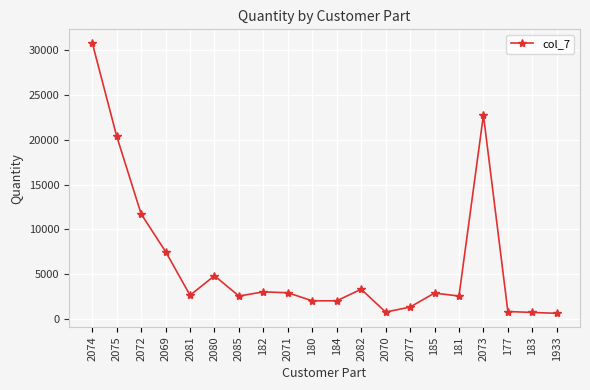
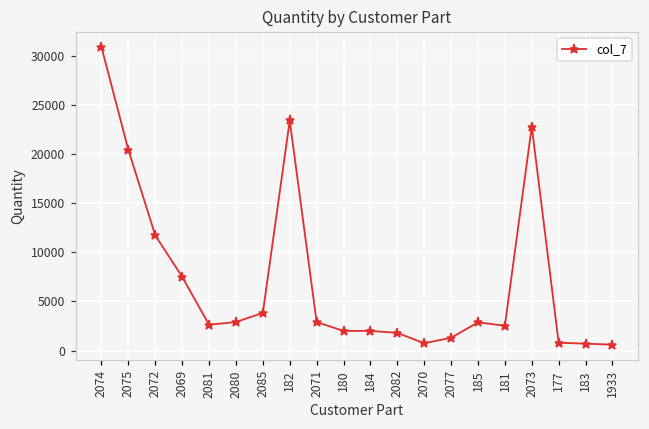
  {
    "2074": 31000,
    "2075": 20000,
    "2072": 12000,
    "2069": 8000,
    "2081": 3000,
-   "2080": 5000,
-   "2085": 3000,
-   "182": 3000,
+   "2080": 3000,
+   "2085": 4000,
+   "182": 23000,
    "2071": 3000,
    "180": 2000,
    "184": 2000,
-   "2082": 3000,
+   "2082": 2000,
    "2070": 1000,
    "2077": 1000,
    "185": 3000,
    "181": 3000,
    "2073": 23000,
    "177": 1000,
    "183": 1000,
    "1933": 1000
  }
